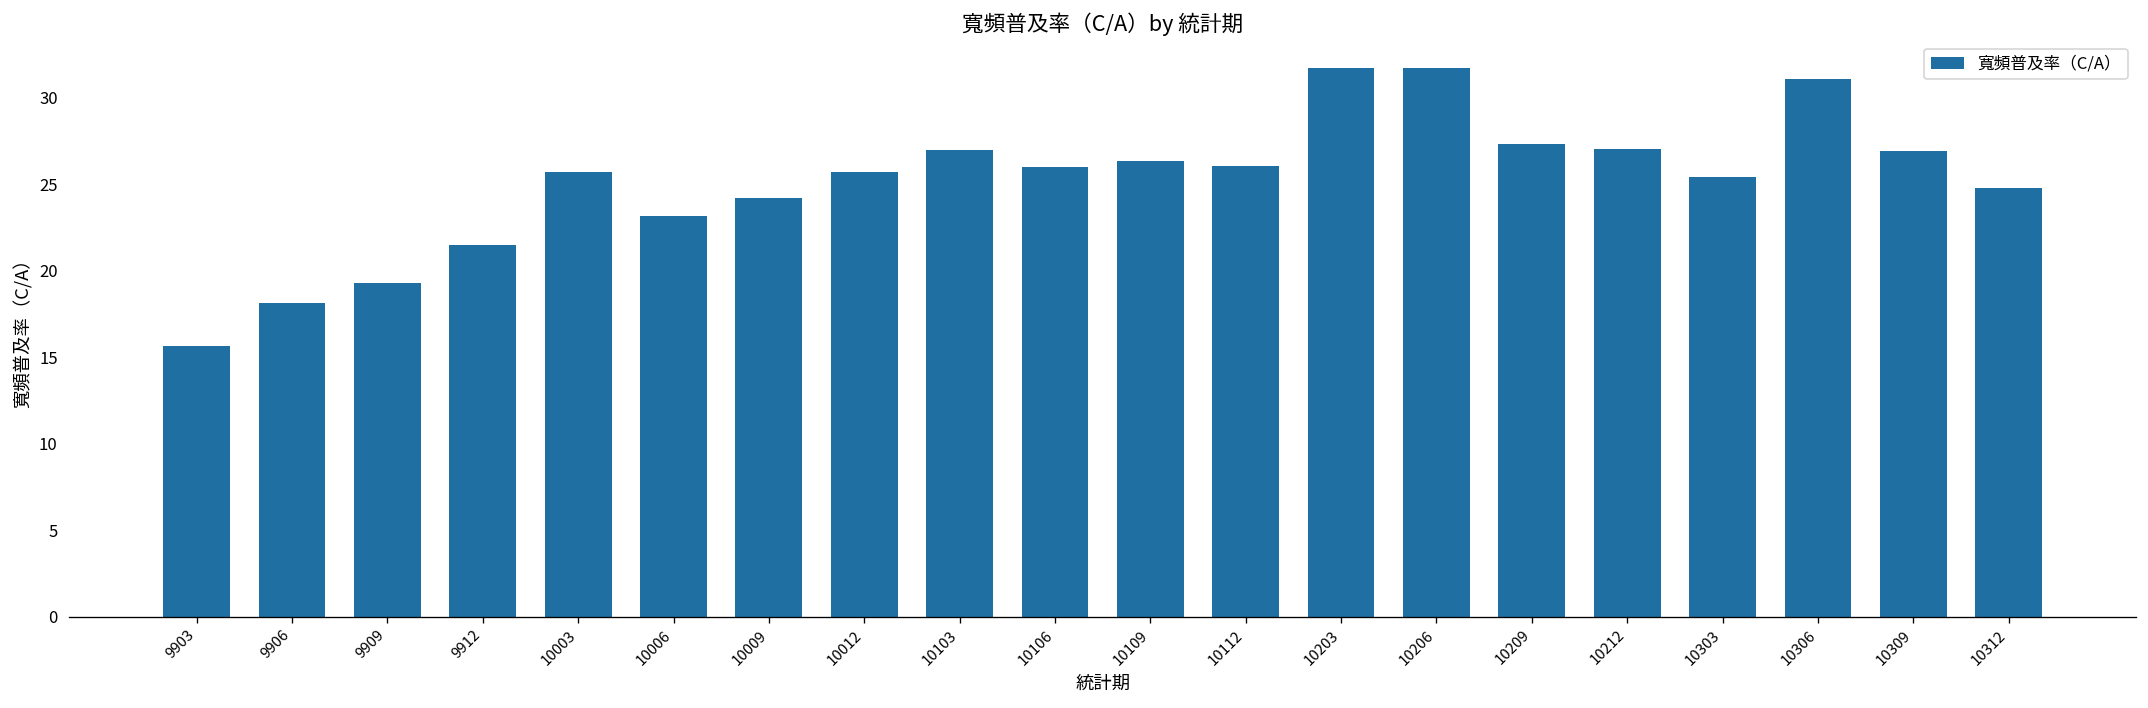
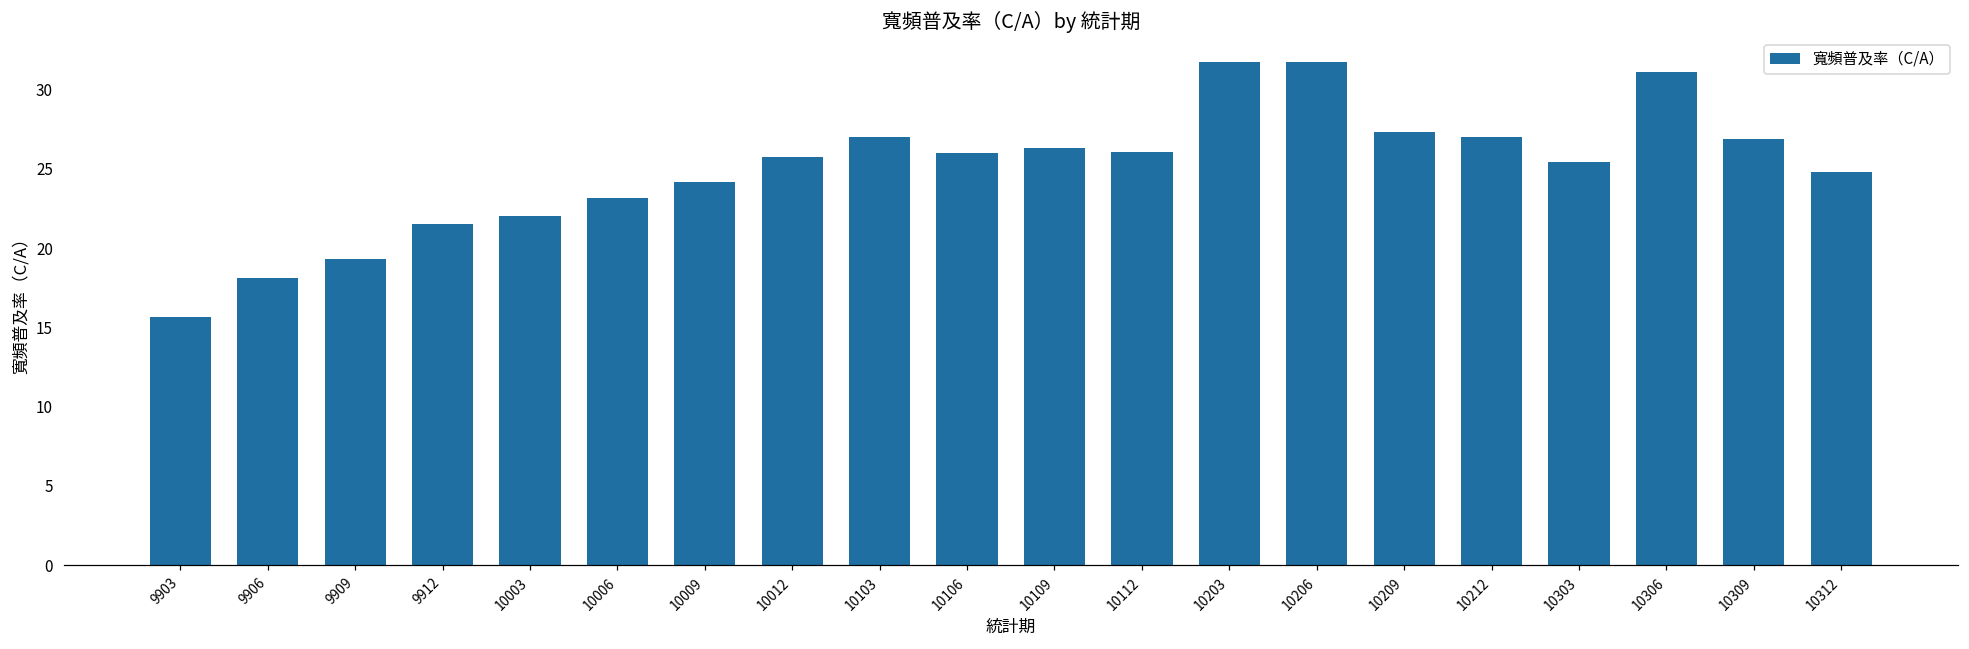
  {
    "9903": 15.7,
    "9906": 18.1,
    "9909": 19.3,
    "9912": 21.5,
-   "10003": 25.7,
+   "10003": 22.0,
    "10006": 23.2,
    "10009": 24.2,
    "10012": 25.7,
    "10103": 27.0,
    "10106": 26.0,
    "10109": 26.3,
    "10112": 26.1,
    "10203": 31.7,
    "10206": 31.7,
    "10209": 27.3,
    "10212": 27.0,
    "10303": 25.4,
    "10306": 31.1,
    "10309": 26.9,
    "10312": 24.8
  }
